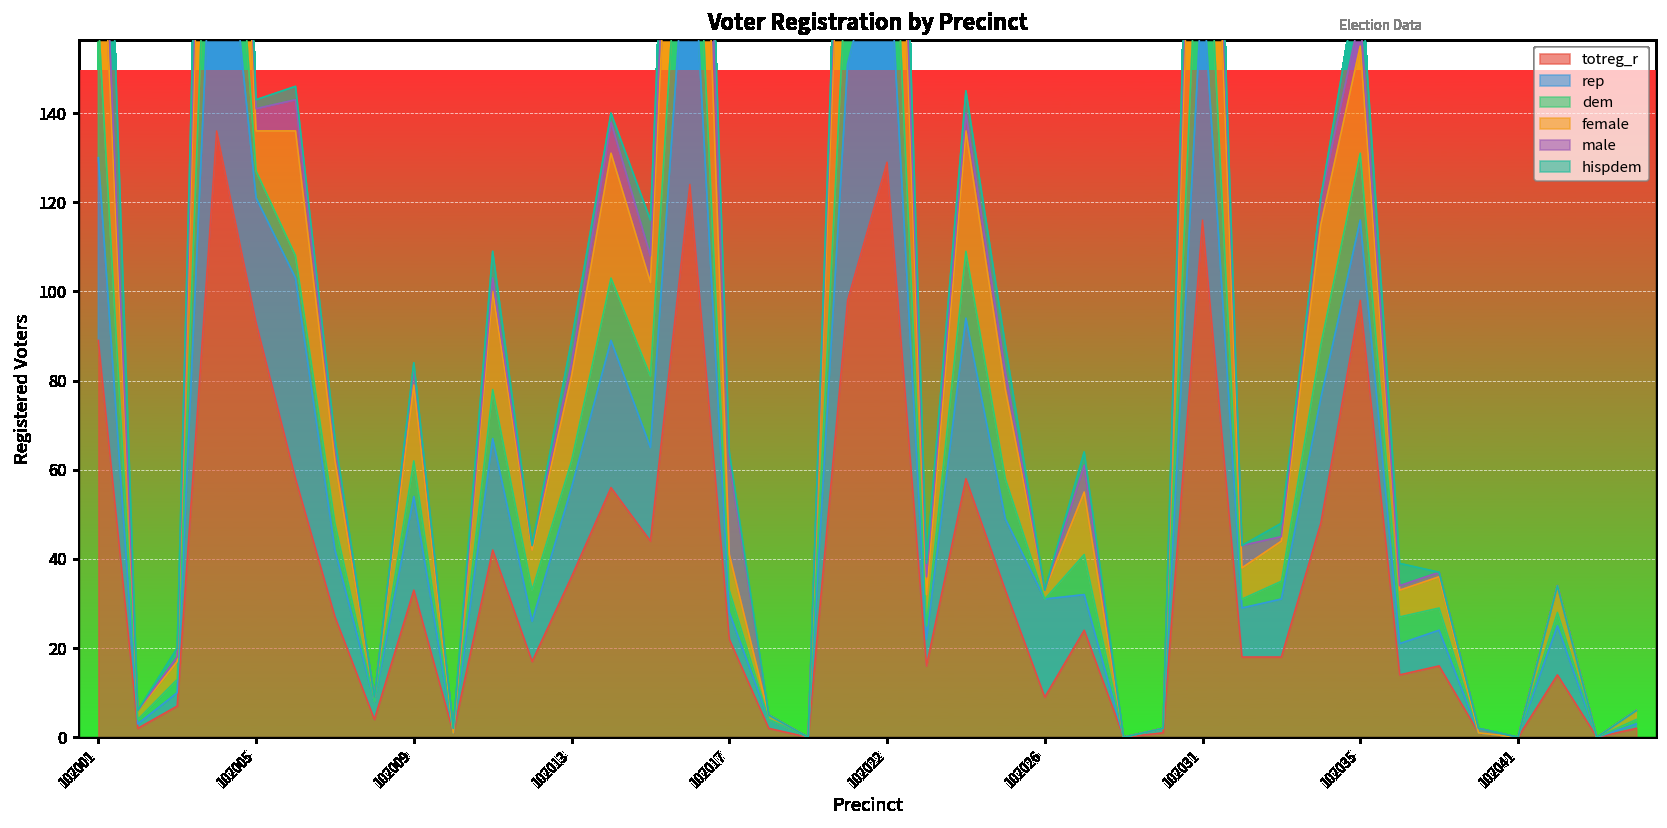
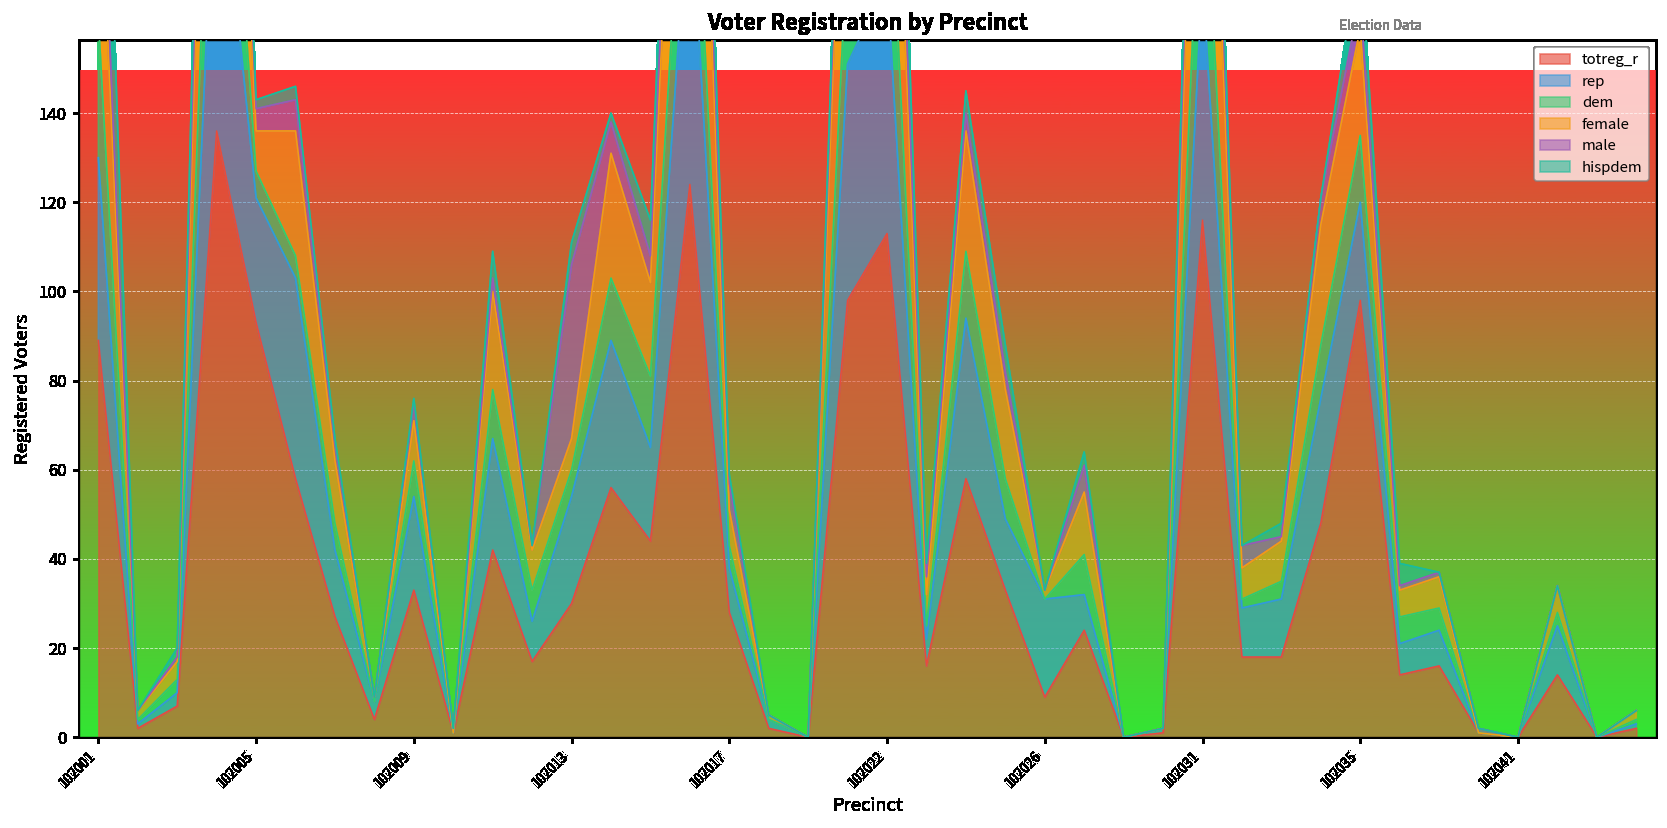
  {
    "totreg_r": {
      "102001": 89,
      "102005": 93,
      "102009": 33,
-     "102013": 36,
-     "102017": 22,
-     "102022": 129,
+     "102013": 30,
+     "102017": 28,
+     "102022": 113,
      "102026": 9,
      "102031": 116,
      "102035": 98
    },
    "rep": {
      "102001": 41,
      "102005": 28,
      "102009": 21,
-     "102013": 20,
-     "102017": 6,
-     "102035": 18
+     "102013": 24,
+     "102017": 10,
+     "102035": 22
    },
    "female": {
      "102005": 9,
-     "102009": 17,
-     "102013": 19,
+     "102009": 9,
+     "102013": 7,
      "102017": 8
    },
    "male": {
      "102005": 5,
      "102009": 4,
-     "102013": 3,
-     "102017": 21
+     "102013": 39,
+     "102017": 6
    }
  }
